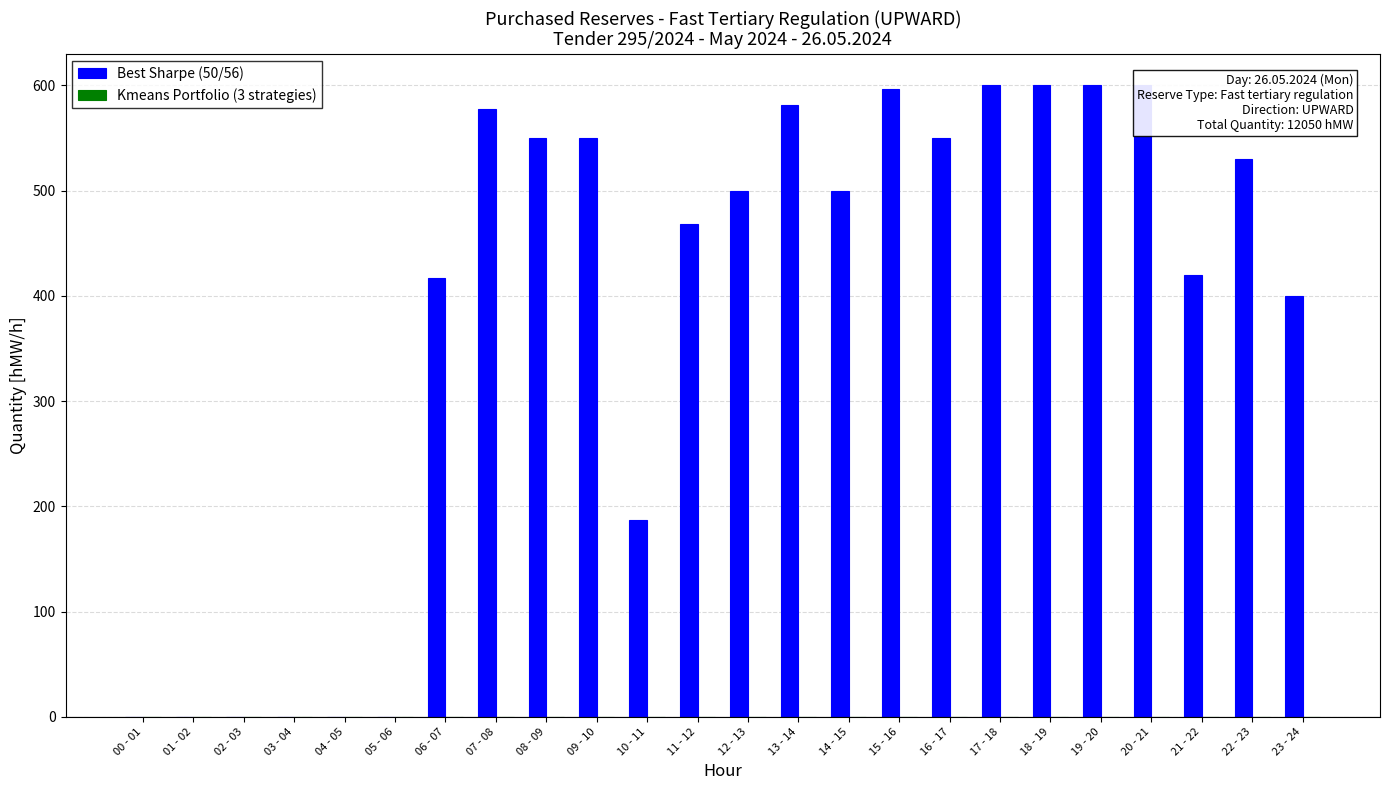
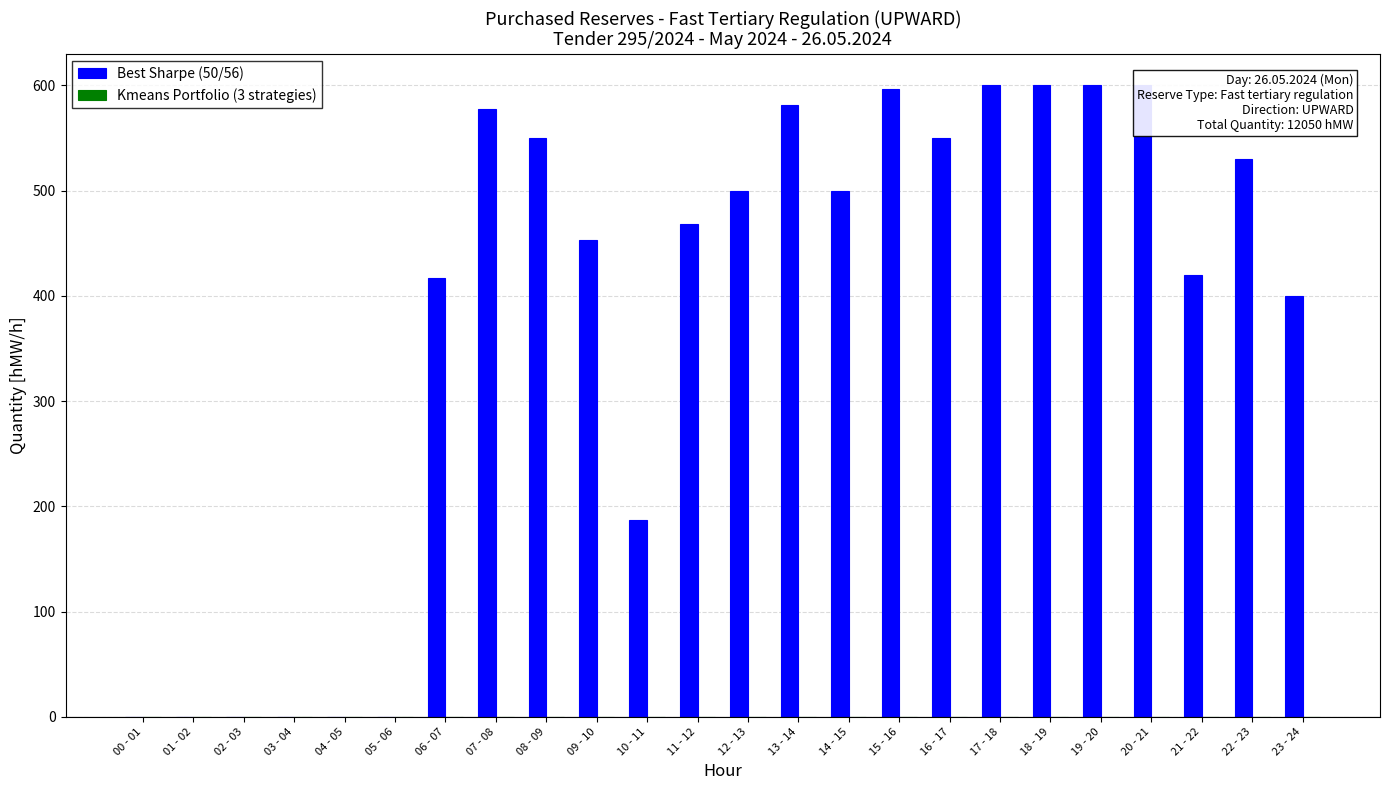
  {
    "Best Sharpe (50/56)": {
      "00 - 01": 0,
      "01 - 02": 0,
      "02 - 03": 0,
      "03 - 04": 0,
      "04 - 05": 0,
      "05 - 06": 0,
      "06 - 07": 417,
      "07 - 08": 578,
      "08 - 09": 550,
-     "09 - 10": 550,
+     "09 - 10": 453,
      "10 - 11": 187,
      "11 - 12": 468,
      "12 - 13": 500,
      "13 - 14": 581,
      "14 - 15": 500,
      "15 - 16": 597,
      "16 - 17": 550,
      "17 - 18": 600,
      "18 - 19": 600,
      "19 - 20": 600,
      "21 - 22": 420,
      "22 - 23": 530,
      "23 - 24": 400
    },
    "Kmeans Portfolio (3 strategies)": {
      "00 - 01": 0,
      "01 - 02": 0,
      "02 - 03": 0,
      "03 - 04": 0,
      "04 - 05": 0,
      "05 - 06": 0,
      "06 - 07": 0,
      "07 - 08": 0,
      "08 - 09": 0,
      "09 - 10": 0,
      "10 - 11": 0,
      "11 - 12": 0,
      "12 - 13": 0,
      "13 - 14": 0,
      "14 - 15": 0,
      "15 - 16": 0,
      "16 - 17": 0,
      "17 - 18": 0,
      "18 - 19": 0,
      "19 - 20": 0,
      "20 - 21": 0,
      "21 - 22": 0,
      "22 - 23": 0,
      "23 - 24": 0
    }
  }
